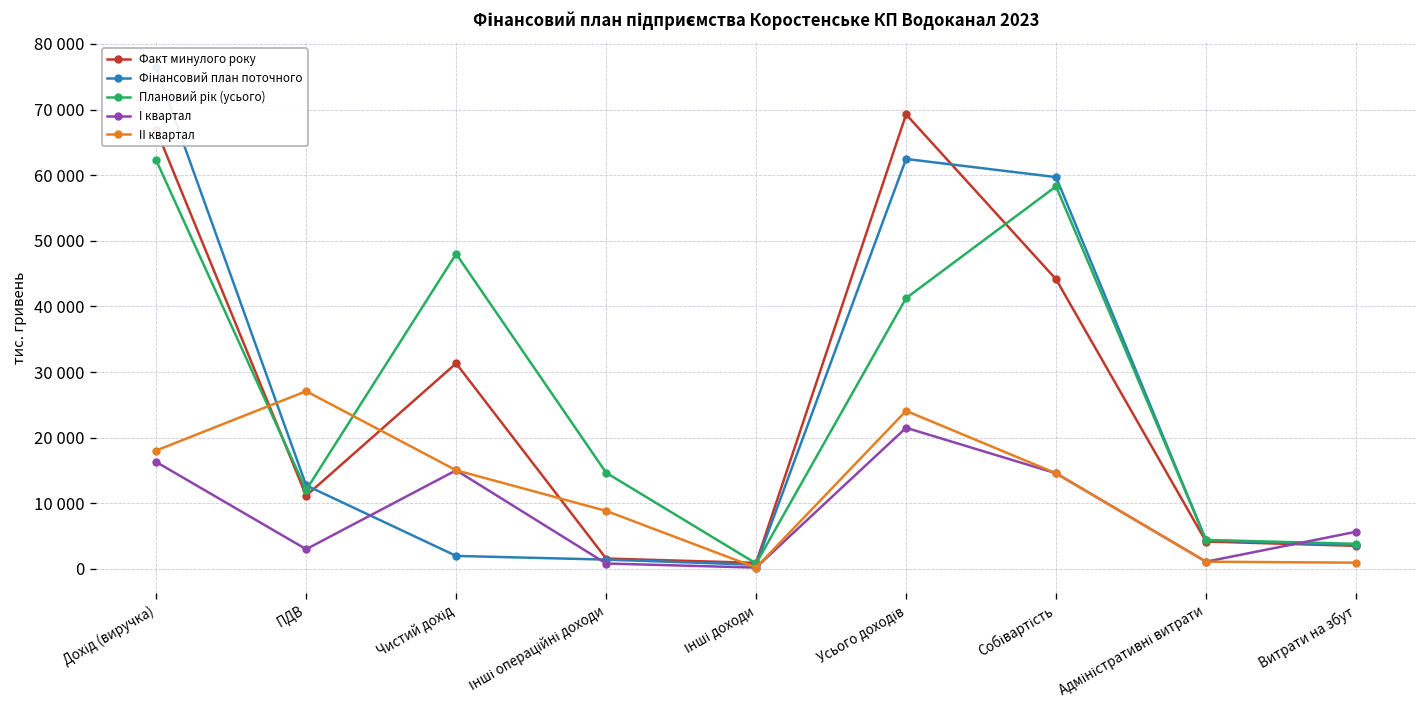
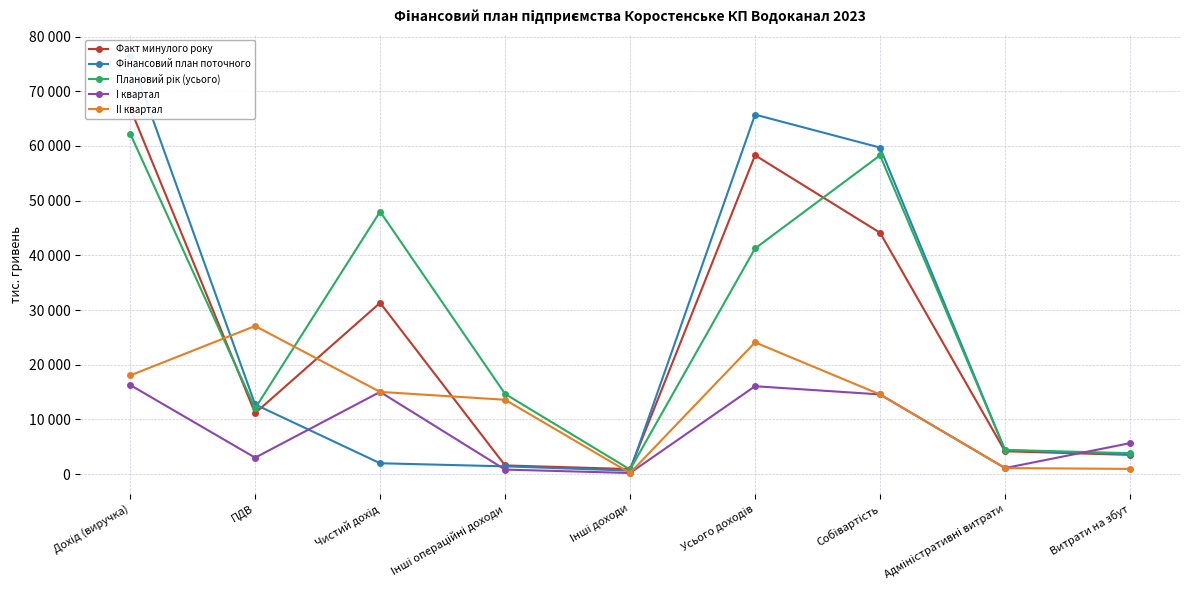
  {
    "Факт минулого року": {
      "ПДВ": 11000,
      "Чистий дохід": 31000,
-     "Усього доходів": 69000,
+     "Усього доходів": 58000,
      "Собівартість": 44000
    },
    "Фінансовий план поточного": {
      "ПДВ": 13000,
      "Чистий дохід": 2000,
-     "Усього доходів": 62000,
+     "Усього доходів": 66000,
      "Собівартість": 60000
    },
    "Плановий рік (усього)": {
      "Дохід (виручка)": 62000,
      "ПДВ": 12000,
      "Чистий дохід": 48000,
      "Інші операційні доходи": 15000,
      "Усього доходів": 41000,
      "Собівартість": 58000
    },
    "I квартал": {
      "Дохід (виручка)": 16000,
      "ПДВ": 3000,
      "Інші операційні доходи": 1000,
-     "Усього доходів": 22000,
+     "Усього доходів": 16000,
      "Витрати на збут": 6000
    },
    "II квартал": {
      "Дохід (виручка)": 18000,
      "ПДВ": 27000,
-     "Інші операційні доходи": 9000,
+     "Інші операційні доходи": 14000,
      "Усього доходів": 24000,
      "Витрати на збут": 1000
    }
  }
